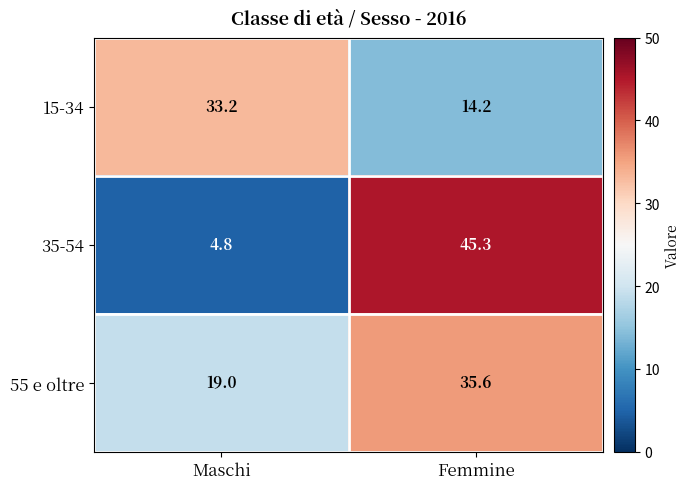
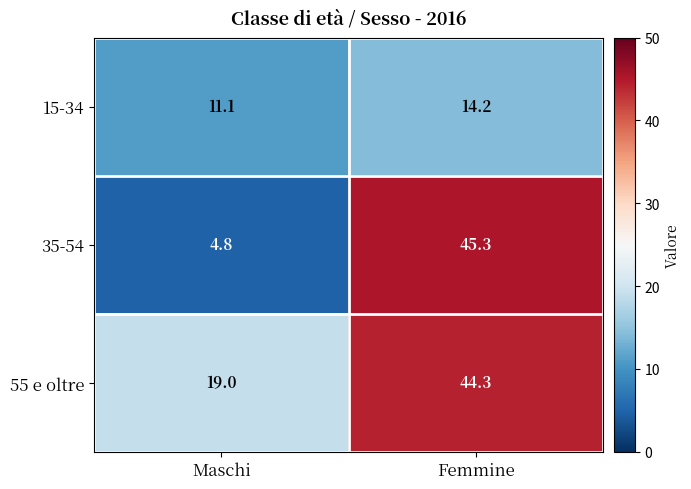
  {
    "15-34": {
-     "Maschi": 33.2,
+     "Maschi": 11.1,
      "Femmine": 14.2
    },
    "35-54": {
      "Maschi": 4.8,
      "Femmine": 45.3
    },
    "55 e oltre": {
      "Maschi": 19.0,
-     "Femmine": 35.6
+     "Femmine": 44.3
    }
  }
